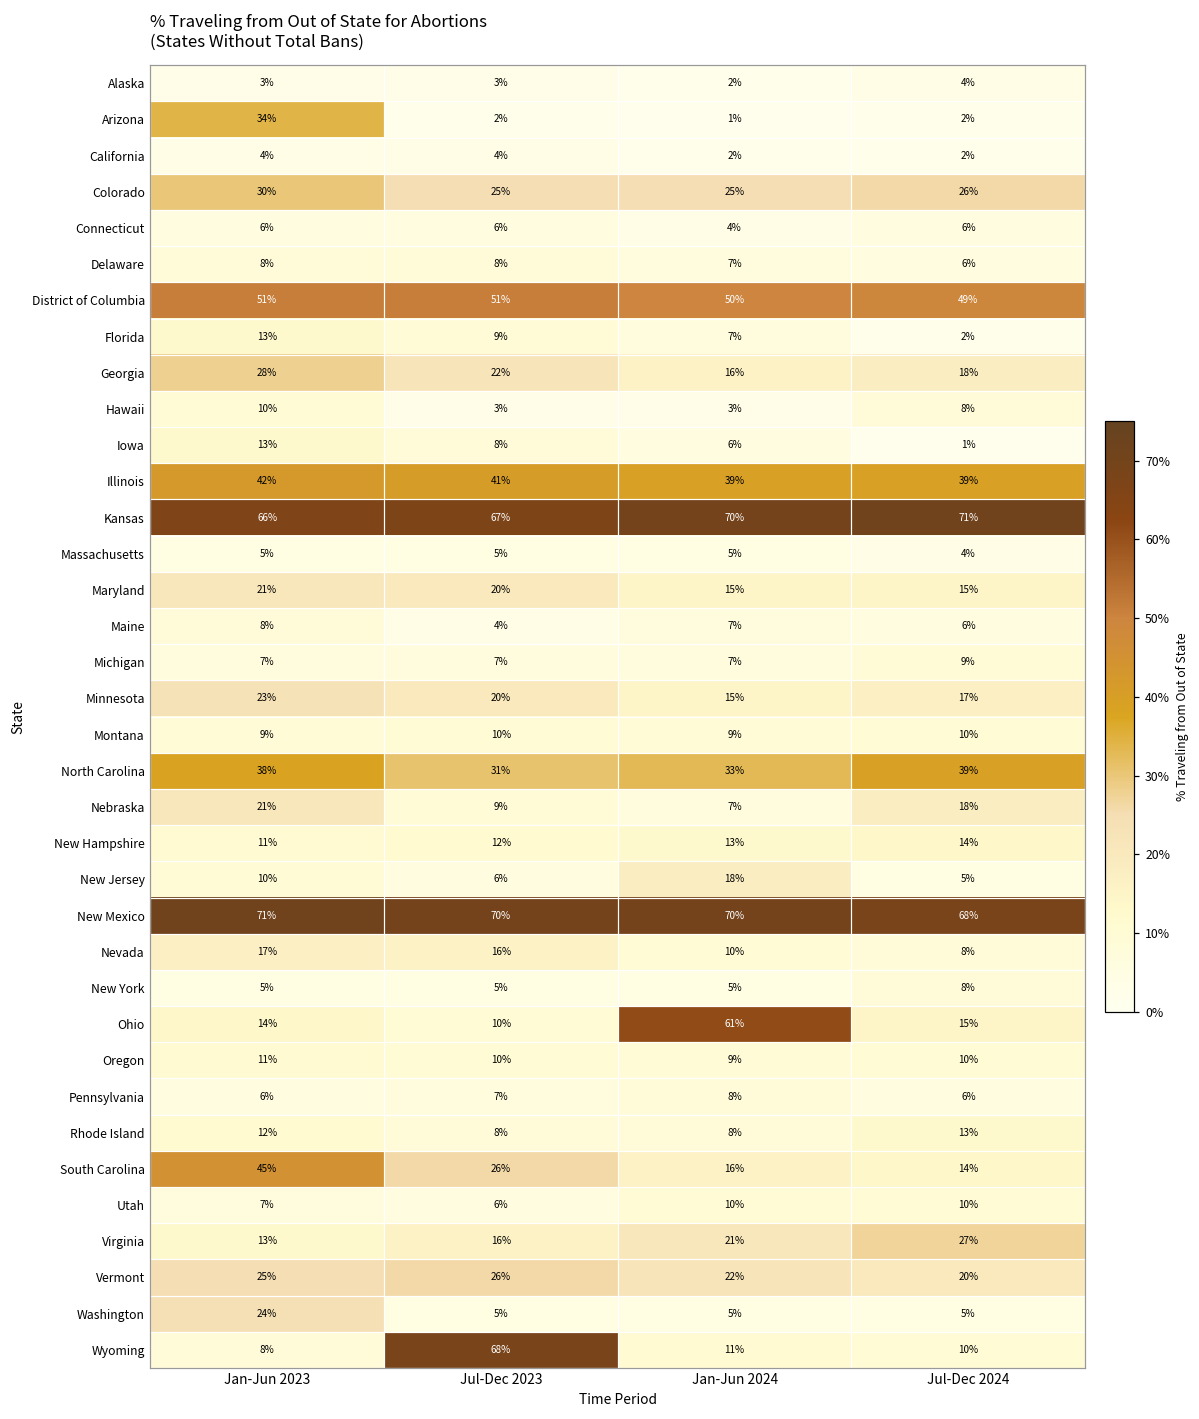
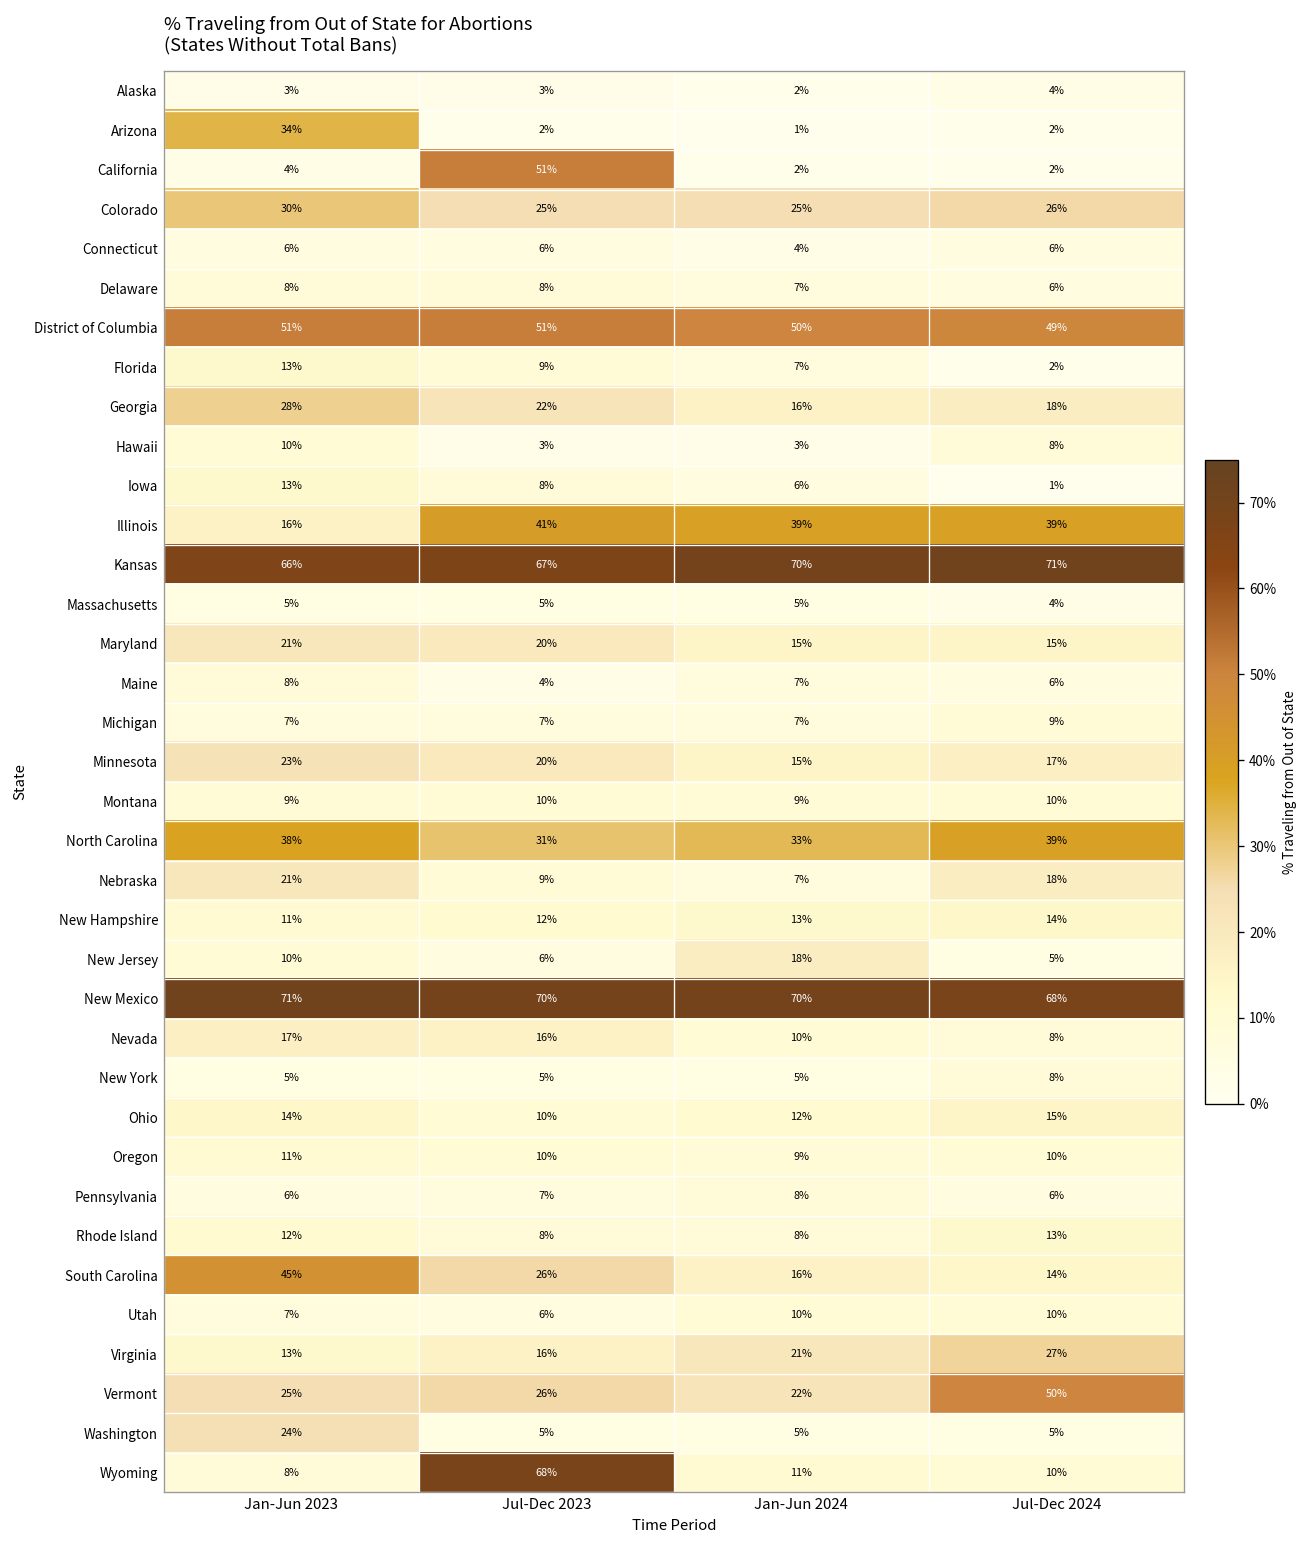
  {
    "Alaska": {
      "Jan-Jun 2023": "3%",
      "Jul-Dec 2023": "3%",
      "Jan-Jun 2024": "2%",
      "Jul-Dec 2024": "4%"
    },
    "Arizona": {
      "Jan-Jun 2023": "34%",
      "Jul-Dec 2023": "2%",
      "Jan-Jun 2024": "1%",
      "Jul-Dec 2024": "2%"
    },
    "California": {
      "Jan-Jun 2023": "4%",
-     "Jul-Dec 2023": "4%",
+     "Jul-Dec 2023": "51%",
      "Jan-Jun 2024": "2%",
      "Jul-Dec 2024": "2%"
    },
    "Colorado": {
      "Jan-Jun 2023": "30%",
      "Jul-Dec 2023": "25%",
      "Jan-Jun 2024": "25%",
      "Jul-Dec 2024": "26%"
    },
    "Connecticut": {
      "Jan-Jun 2023": "6%",
      "Jul-Dec 2023": "6%",
      "Jan-Jun 2024": "4%",
      "Jul-Dec 2024": "6%"
    },
    "Delaware": {
      "Jan-Jun 2023": "8%",
      "Jul-Dec 2023": "8%",
      "Jan-Jun 2024": "7%",
      "Jul-Dec 2024": "6%"
    },
    "District of Columbia": {
      "Jan-Jun 2023": "51%",
      "Jul-Dec 2023": "51%",
      "Jan-Jun 2024": "50%",
      "Jul-Dec 2024": "49%"
    },
    "Florida": {
      "Jan-Jun 2023": "13%",
      "Jul-Dec 2023": "9%",
      "Jan-Jun 2024": "7%",
      "Jul-Dec 2024": "2%"
    },
    "Georgia": {
      "Jan-Jun 2023": "28%",
      "Jul-Dec 2023": "22%",
      "Jan-Jun 2024": "16%",
      "Jul-Dec 2024": "18%"
    },
    "Hawaii": {
      "Jan-Jun 2023": "10%",
      "Jul-Dec 2023": "3%",
      "Jan-Jun 2024": "3%",
      "Jul-Dec 2024": "8%"
    },
    "Iowa": {
      "Jan-Jun 2023": "13%",
      "Jul-Dec 2023": "8%",
      "Jan-Jun 2024": "6%",
      "Jul-Dec 2024": "1%"
    },
    "Illinois": {
-     "Jan-Jun 2023": "42%",
+     "Jan-Jun 2023": "16%",
      "Jul-Dec 2023": "41%",
      "Jan-Jun 2024": "39%",
      "Jul-Dec 2024": "39%"
    },
    "Kansas": {
      "Jan-Jun 2023": "66%",
      "Jul-Dec 2023": "67%",
      "Jan-Jun 2024": "70%",
      "Jul-Dec 2024": "71%"
    },
    "Massachusetts": {
      "Jan-Jun 2023": "5%",
      "Jul-Dec 2023": "5%",
      "Jan-Jun 2024": "5%",
      "Jul-Dec 2024": "4%"
    },
    "Maryland": {
      "Jan-Jun 2023": "21%",
      "Jul-Dec 2023": "20%",
      "Jan-Jun 2024": "15%",
      "Jul-Dec 2024": "15%"
    },
    "Maine": {
      "Jan-Jun 2023": "8%",
      "Jul-Dec 2023": "4%",
      "Jan-Jun 2024": "7%",
      "Jul-Dec 2024": "6%"
    },
    "Michigan": {
      "Jan-Jun 2023": "7%",
      "Jul-Dec 2023": "7%",
      "Jan-Jun 2024": "7%",
      "Jul-Dec 2024": "9%"
    },
    "Minnesota": {
      "Jan-Jun 2023": "23%",
      "Jul-Dec 2023": "20%",
      "Jan-Jun 2024": "15%",
      "Jul-Dec 2024": "17%"
    },
    "Montana": {
      "Jan-Jun 2023": "9%",
      "Jul-Dec 2023": "10%",
      "Jan-Jun 2024": "9%",
      "Jul-Dec 2024": "10%"
    },
    "North Carolina": {
      "Jan-Jun 2023": "38%",
      "Jul-Dec 2023": "31%",
      "Jan-Jun 2024": "33%",
      "Jul-Dec 2024": "39%"
    },
    "Nebraska": {
      "Jan-Jun 2023": "21%",
      "Jul-Dec 2023": "9%",
      "Jan-Jun 2024": "7%",
      "Jul-Dec 2024": "18%"
    },
    "New Hampshire": {
      "Jan-Jun 2023": "11%",
      "Jul-Dec 2023": "12%",
      "Jan-Jun 2024": "13%",
      "Jul-Dec 2024": "14%"
    },
    "New Jersey": {
      "Jan-Jun 2023": "10%",
      "Jul-Dec 2023": "6%",
      "Jan-Jun 2024": "18%",
      "Jul-Dec 2024": "5%"
    },
    "New Mexico": {
      "Jan-Jun 2023": "71%",
      "Jul-Dec 2023": "70%",
      "Jan-Jun 2024": "70%",
      "Jul-Dec 2024": "68%"
    },
    "Nevada": {
      "Jan-Jun 2023": "17%",
      "Jul-Dec 2023": "16%",
      "Jan-Jun 2024": "10%",
      "Jul-Dec 2024": "8%"
    },
    "New York": {
      "Jan-Jun 2023": "5%",
      "Jul-Dec 2023": "5%",
      "Jan-Jun 2024": "5%",
      "Jul-Dec 2024": "8%"
    },
    "Ohio": {
      "Jan-Jun 2023": "14%",
      "Jul-Dec 2023": "10%",
-     "Jan-Jun 2024": "61%",
+     "Jan-Jun 2024": "12%",
      "Jul-Dec 2024": "15%"
    },
    "Oregon": {
      "Jan-Jun 2023": "11%",
      "Jul-Dec 2023": "10%",
      "Jan-Jun 2024": "9%",
      "Jul-Dec 2024": "10%"
    },
    "Pennsylvania": {
      "Jan-Jun 2023": "6%",
      "Jul-Dec 2023": "7%",
      "Jan-Jun 2024": "8%",
      "Jul-Dec 2024": "6%"
    },
    "Rhode Island": {
      "Jan-Jun 2023": "12%",
      "Jul-Dec 2023": "8%",
      "Jan-Jun 2024": "8%",
      "Jul-Dec 2024": "13%"
    },
    "South Carolina": {
      "Jan-Jun 2023": "45%",
      "Jul-Dec 2023": "26%",
      "Jan-Jun 2024": "16%",
      "Jul-Dec 2024": "14%"
    },
    "Utah": {
      "Jan-Jun 2023": "7%",
      "Jul-Dec 2023": "6%",
      "Jan-Jun 2024": "10%",
      "Jul-Dec 2024": "10%"
    },
    "Virginia": {
      "Jan-Jun 2023": "13%",
      "Jul-Dec 2023": "16%",
      "Jan-Jun 2024": "21%",
      "Jul-Dec 2024": "27%"
    },
    "Vermont": {
      "Jan-Jun 2023": "25%",
      "Jul-Dec 2023": "26%",
      "Jan-Jun 2024": "22%",
-     "Jul-Dec 2024": "20%"
+     "Jul-Dec 2024": "50%"
    },
    "Washington": {
      "Jan-Jun 2023": "24%",
      "Jul-Dec 2023": "5%",
      "Jan-Jun 2024": "5%",
      "Jul-Dec 2024": "5%"
    },
    "Wyoming": {
      "Jan-Jun 2023": "8%",
      "Jul-Dec 2023": "68%",
      "Jan-Jun 2024": "11%",
      "Jul-Dec 2024": "10%"
    }
  }
